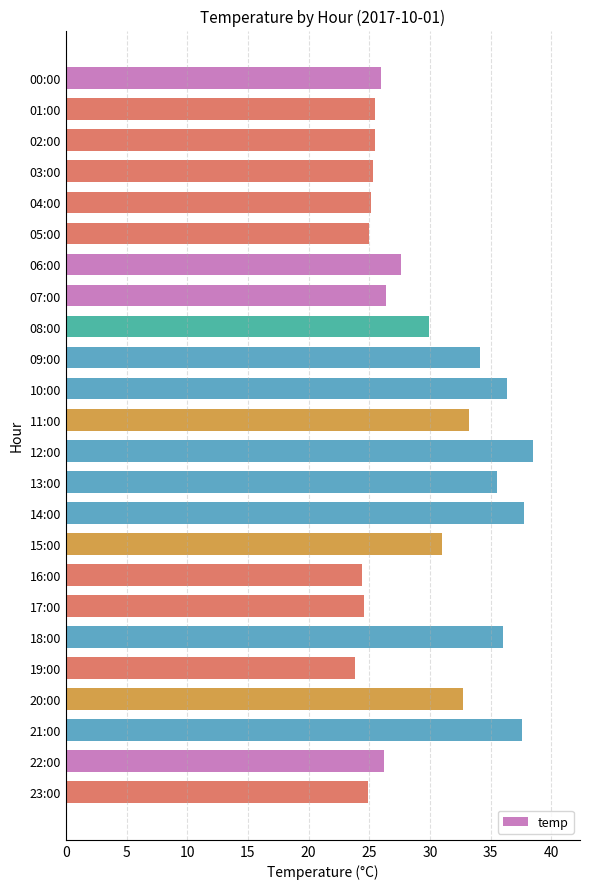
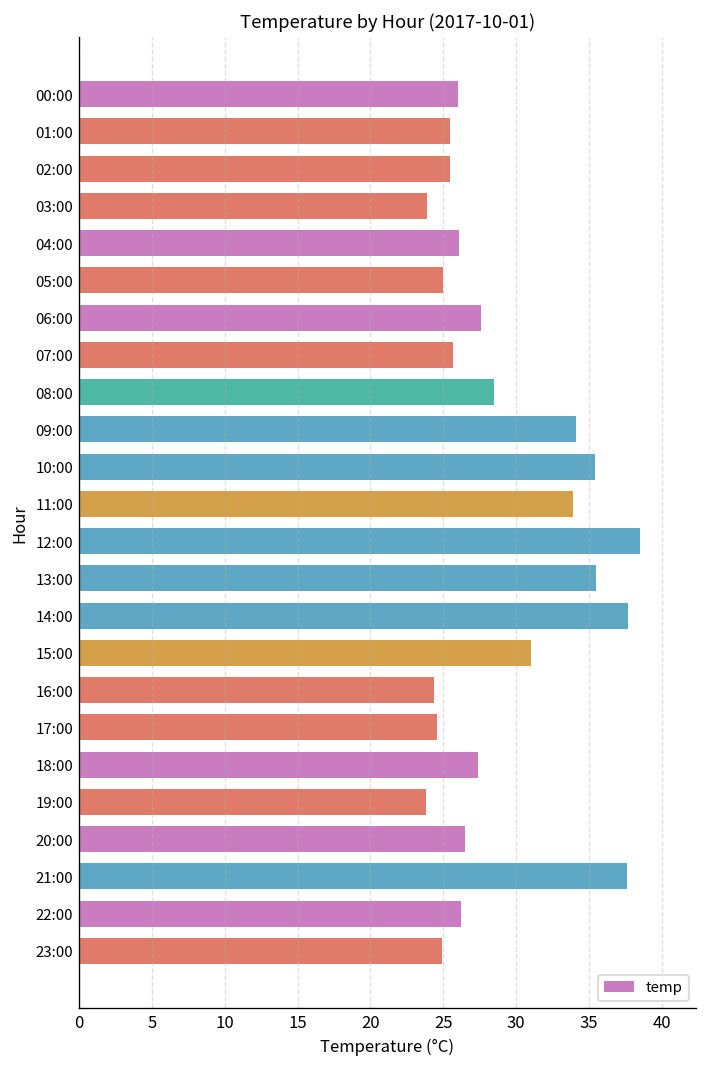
  {
    "00:00": 26.0,
    "01:00": 25.5,
    "02:00": 25.5,
-   "03:00": 25.3,
-   "04:00": 25.1,
+   "03:00": 23.9,
+   "04:00": 26.1,
    "05:00": 25.0,
    "06:00": 27.6,
-   "07:00": 26.4,
-   "08:00": 29.9,
+   "07:00": 25.7,
+   "08:00": 28.5,
    "09:00": 34.1,
-   "10:00": 36.3,
-   "11:00": 33.2,
+   "10:00": 35.4,
+   "11:00": 33.9,
    "12:00": 38.5,
    "13:00": 35.5,
    "14:00": 37.7,
    "15:00": 31.0,
    "16:00": 24.4,
    "17:00": 24.6,
-   "18:00": 36.0,
+   "18:00": 27.4,
    "19:00": 23.8,
-   "20:00": 32.7,
+   "20:00": 26.5,
    "21:00": 37.6,
    "22:00": 26.2,
    "23:00": 24.9
  }
